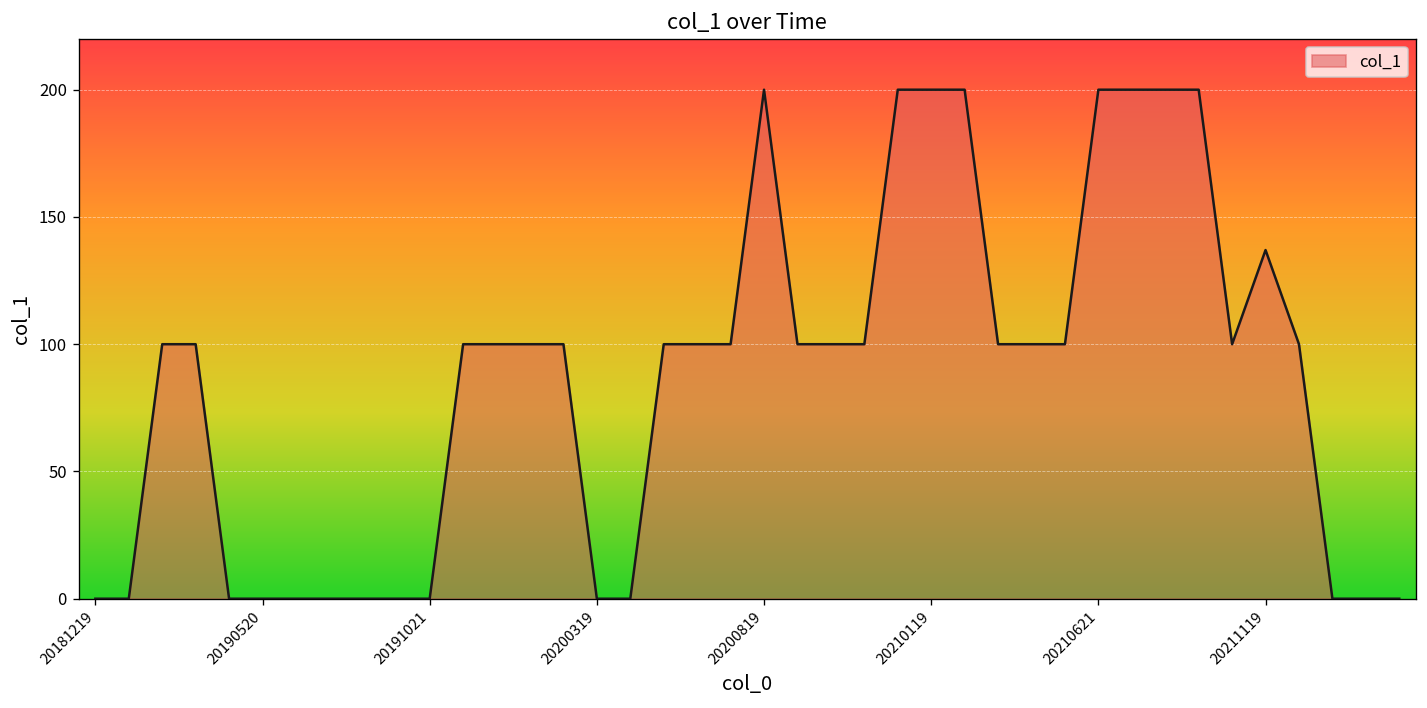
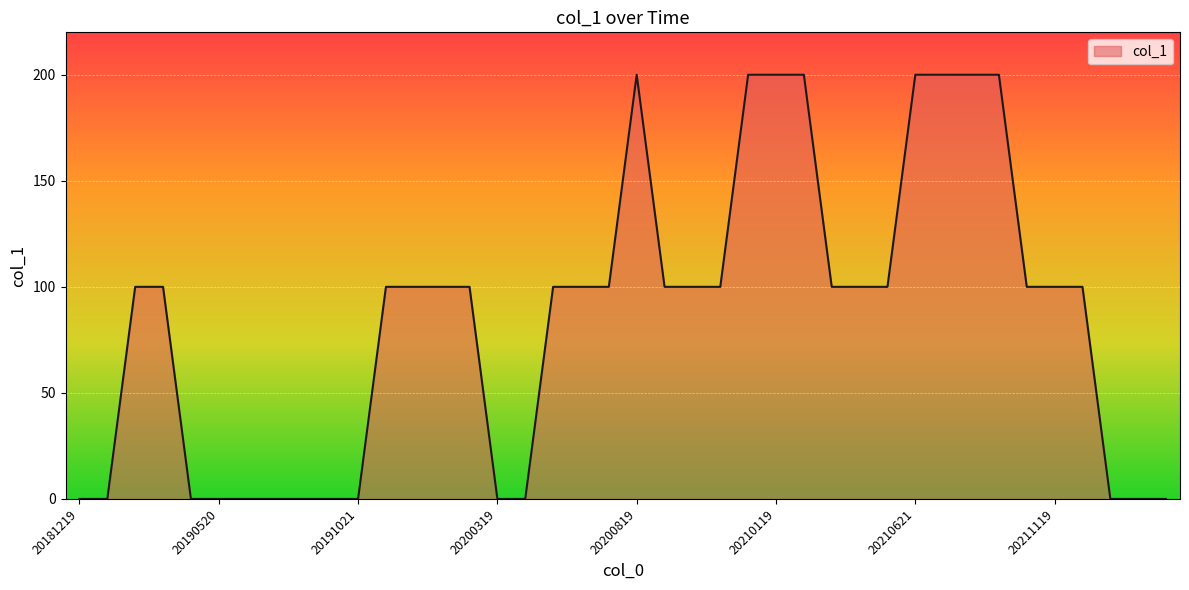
  {
    "20181219": 0,
    "20190520": 0,
    "20191021": 0,
    "20200319": 0,
    "20200819": 200,
    "20210119": 200,
    "20210621": 200,
-   "20211119": 137
+   "20211119": 100
  }
